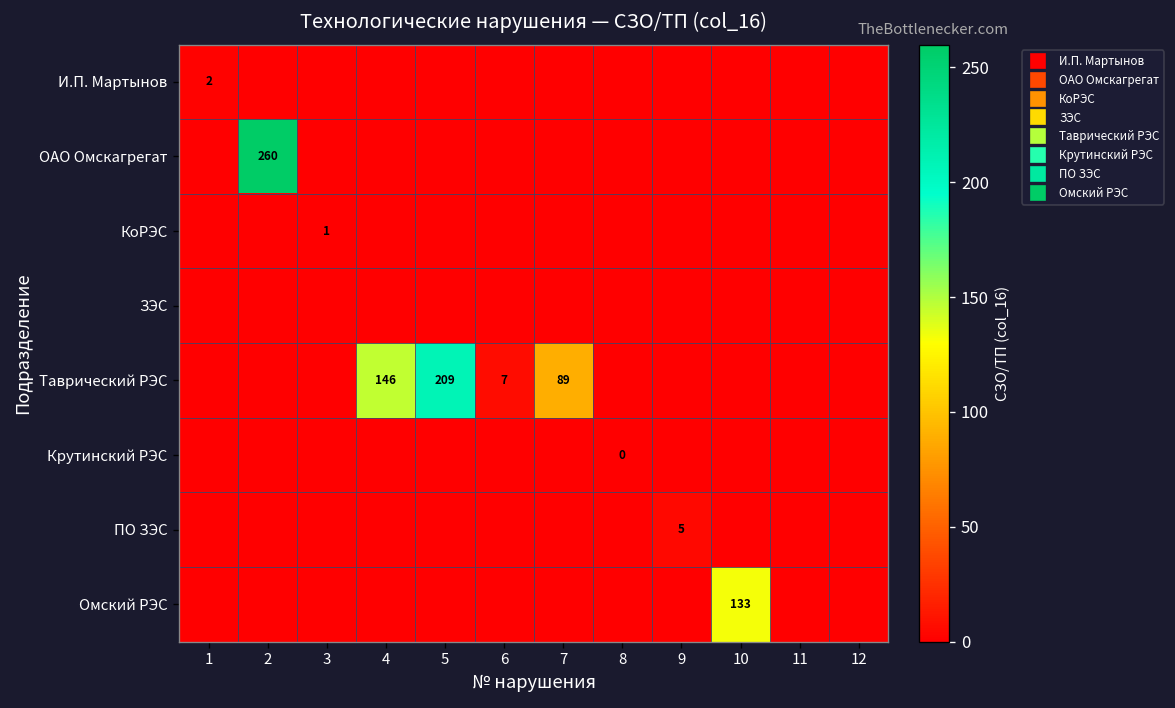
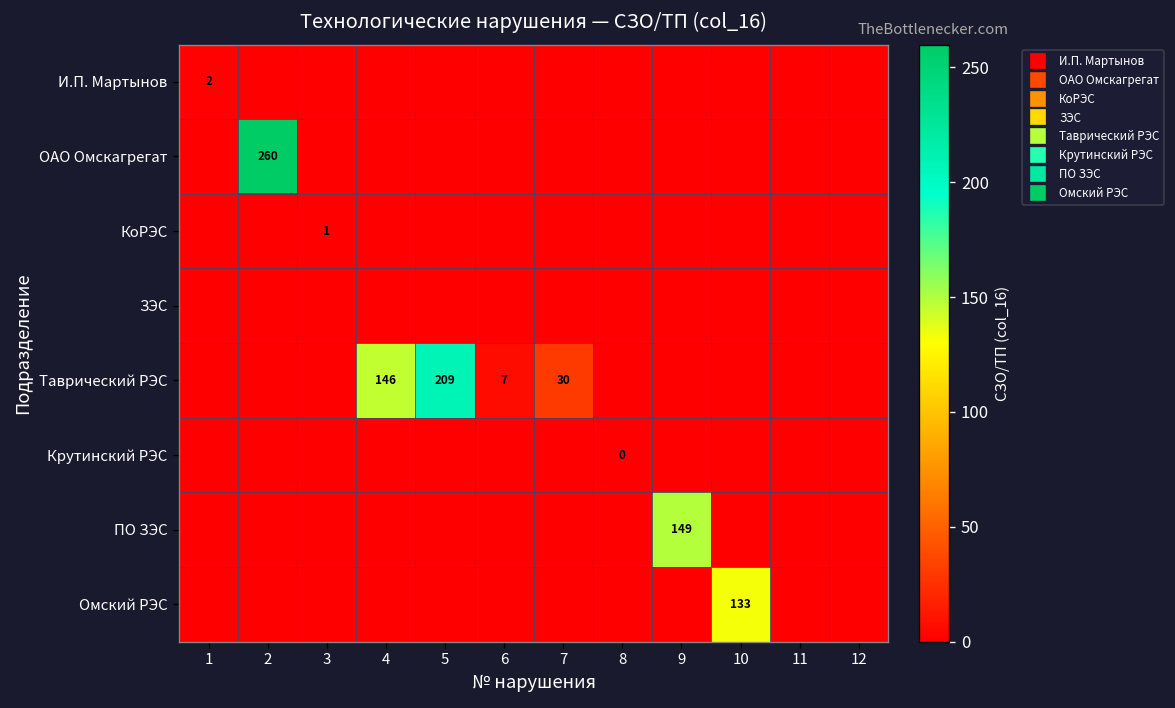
  {
    "И.П. Мартынов": {
      "1": 2
    },
    "ОАО Омскагрегат": {
      "2": 260
    },
    "КоРЭС": {
      "3": 1
    },
    "Таврический РЭС": {
      "4": 146,
      "5": 209,
      "6": 7,
-     "7": 89
+     "7": 30
    },
    "Крутинский РЭС": {
      "8": 0
    },
    "ПО ЗЭС": {
-     "9": 5
+     "9": 149
    },
    "Омский РЭС": {
      "10": 133
    }
  }
